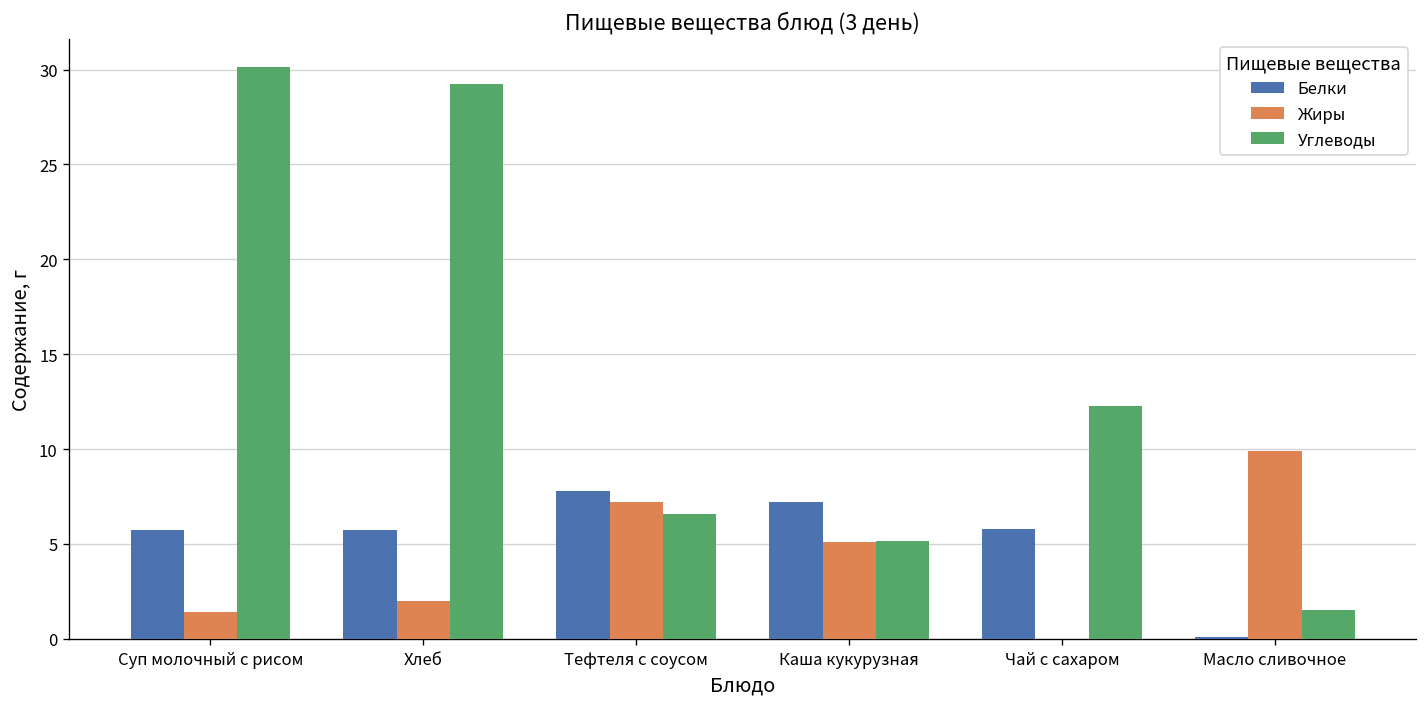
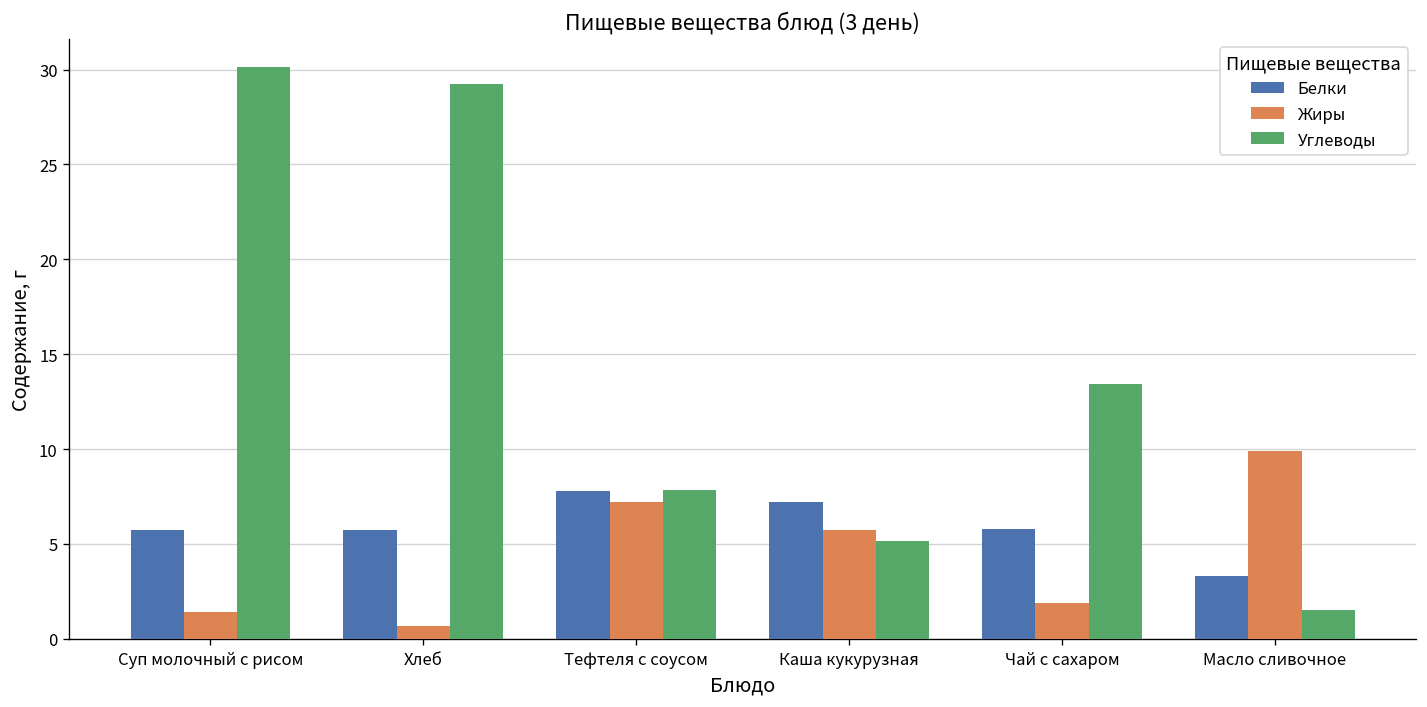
  {
    "Белки": {
      "Суп молочный с рисом": 5.7,
      "Хлеб": 5.8,
      "Тефтеля с соусом": 7.8,
      "Каша кукурузная": 7.2,
      "Чай с сахаром": 5.8,
-     "Масло сливочное": 0.1
+     "Масло сливочное": 3.3
    },
    "Жиры": {
      "Суп молочный с рисом": 1.4,
-     "Хлеб": 2.0,
+     "Хлеб": 0.7,
      "Тефтеля с соусом": 7.2,
-     "Каша кукурузная": 5.1,
-     "Чай с сахаром": 0.0,
+     "Каша кукурузная": 5.7,
+     "Чай с сахаром": 1.9,
      "Масло сливочное": 9.9
    },
    "Углеводы": {
      "Суп молочный с рисом": 30.1,
      "Хлеб": 29.2,
-     "Тефтеля с соусом": 6.6,
+     "Тефтеля с соусом": 7.9,
      "Каша кукурузная": 5.2,
-     "Чай с сахаром": 12.3,
+     "Чай с сахаром": 13.5,
      "Масло сливочное": 1.5
    }
  }
